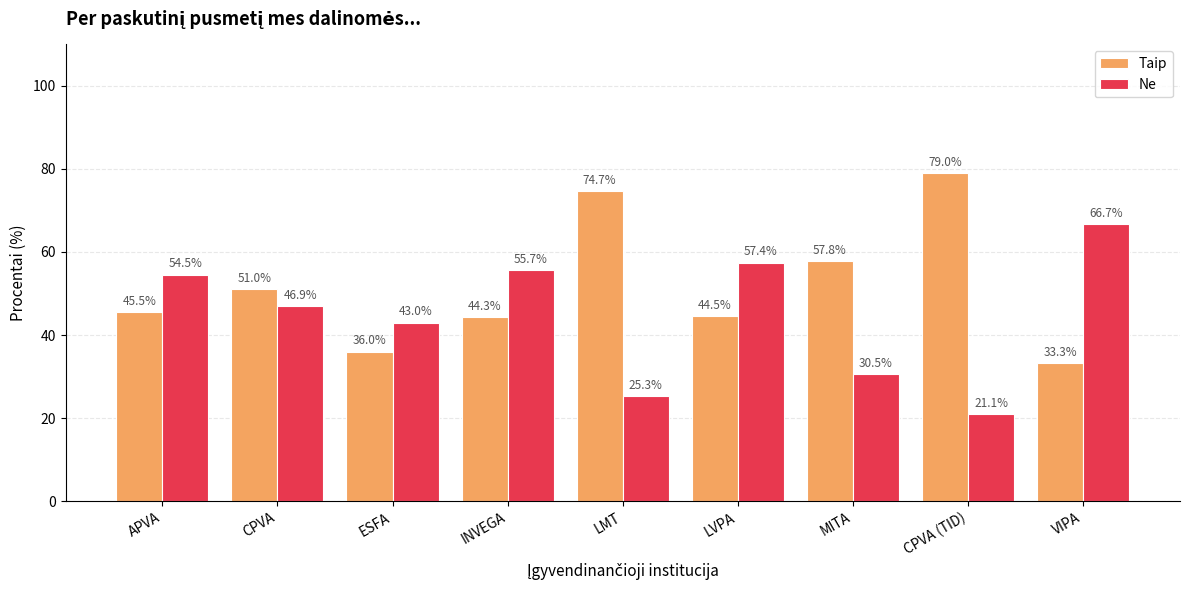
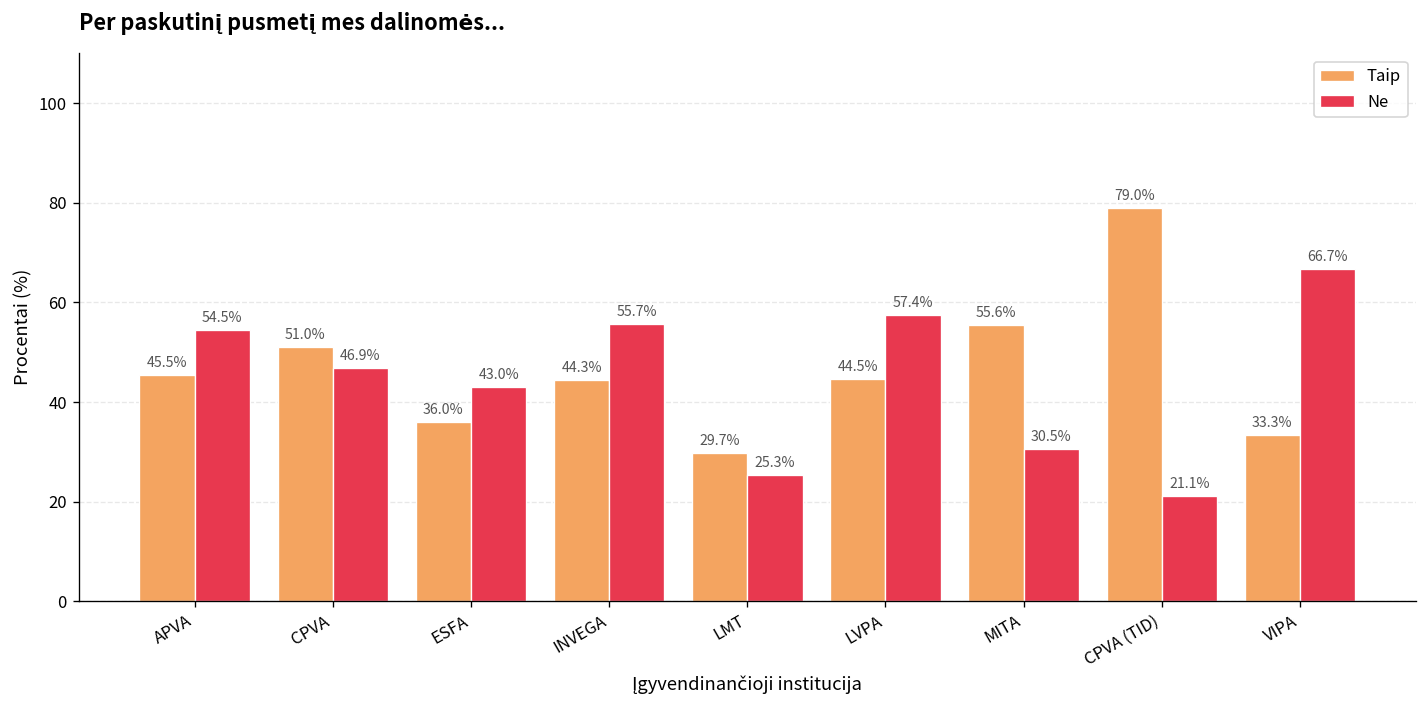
  {
    "Taip": {
      "APVA": "45.5%",
      "CPVA": "51.0%",
      "ESFA": "36.0%",
      "INVEGA": "44.3%",
-     "LMT": "74.7%",
+     "LMT": "29.7%",
      "LVPA": "44.5%",
-     "MITA": "57.8%",
+     "MITA": "55.6%",
      "CPVA (TID)": "79.0%",
      "VIPA": "33.3%"
    },
    "Ne": {
      "APVA": "54.5%",
      "CPVA": "46.9%",
      "ESFA": "43.0%",
      "INVEGA": "55.7%",
      "LMT": "25.3%",
      "LVPA": "57.4%",
      "MITA": "30.5%",
      "CPVA (TID)": "21.1%",
      "VIPA": "66.7%"
    }
  }
